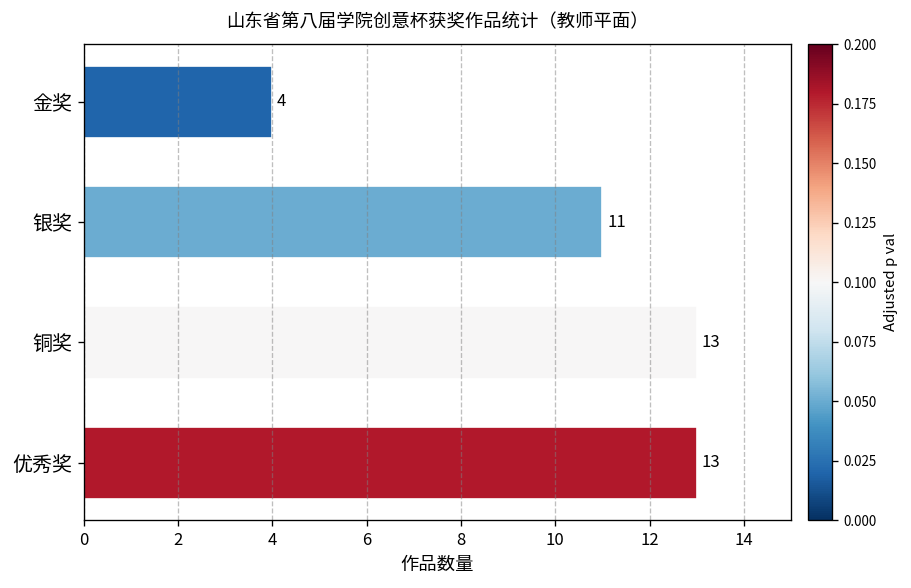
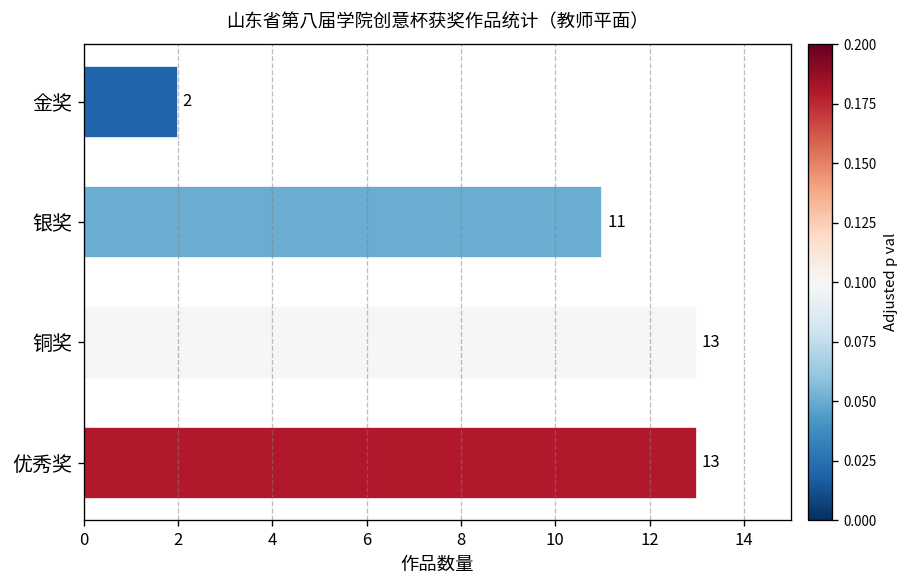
  {
-   "金奖": 4,
+   "金奖": 2,
    "银奖": 11,
    "铜奖": 13,
    "优秀奖": 13
  }
